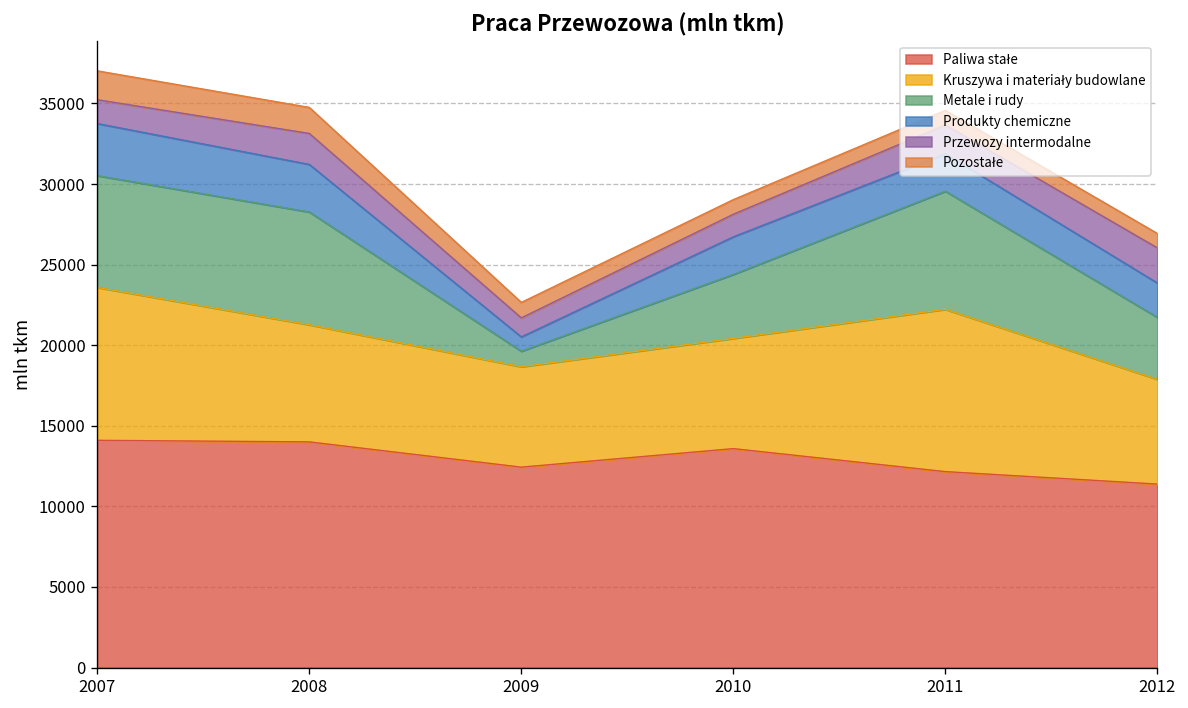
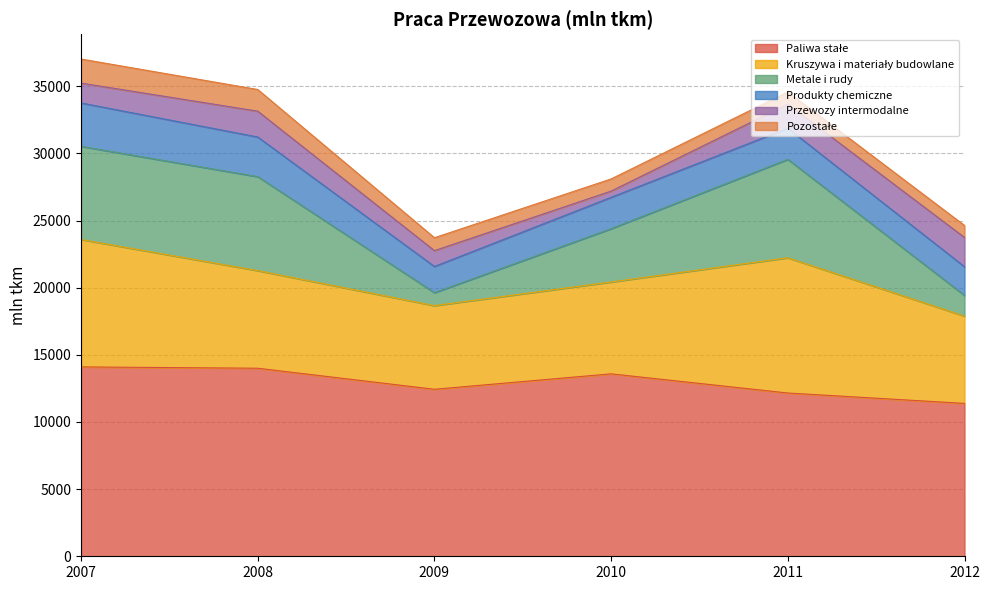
  {
    "Kruszywa i materiały budowlane": {
      "2007": 9500,
      "2008": 7300,
      "2009": 6200,
      "2010": 6800,
      "2011": 10100,
      "2012": 6500
    },
    "Metale i rudy": {
      "2007": 6900,
      "2008": 7000,
      "2009": 1000,
      "2010": 4000,
      "2011": 7300,
-     "2012": 3800
+     "2012": 1500
    },
    "Produkty chemiczne": {
      "2007": 3200,
      "2008": 3000,
-     "2009": 900,
+     "2009": 2000,
      "2010": 2300,
      "2012": 2100
    },
    "Przewozy intermodalne": {
      "2007": 1500,
      "2008": 1900,
      "2009": 1200,
-     "2010": 1400,
+     "2010": 500,
      "2012": 2200
    }
  }
